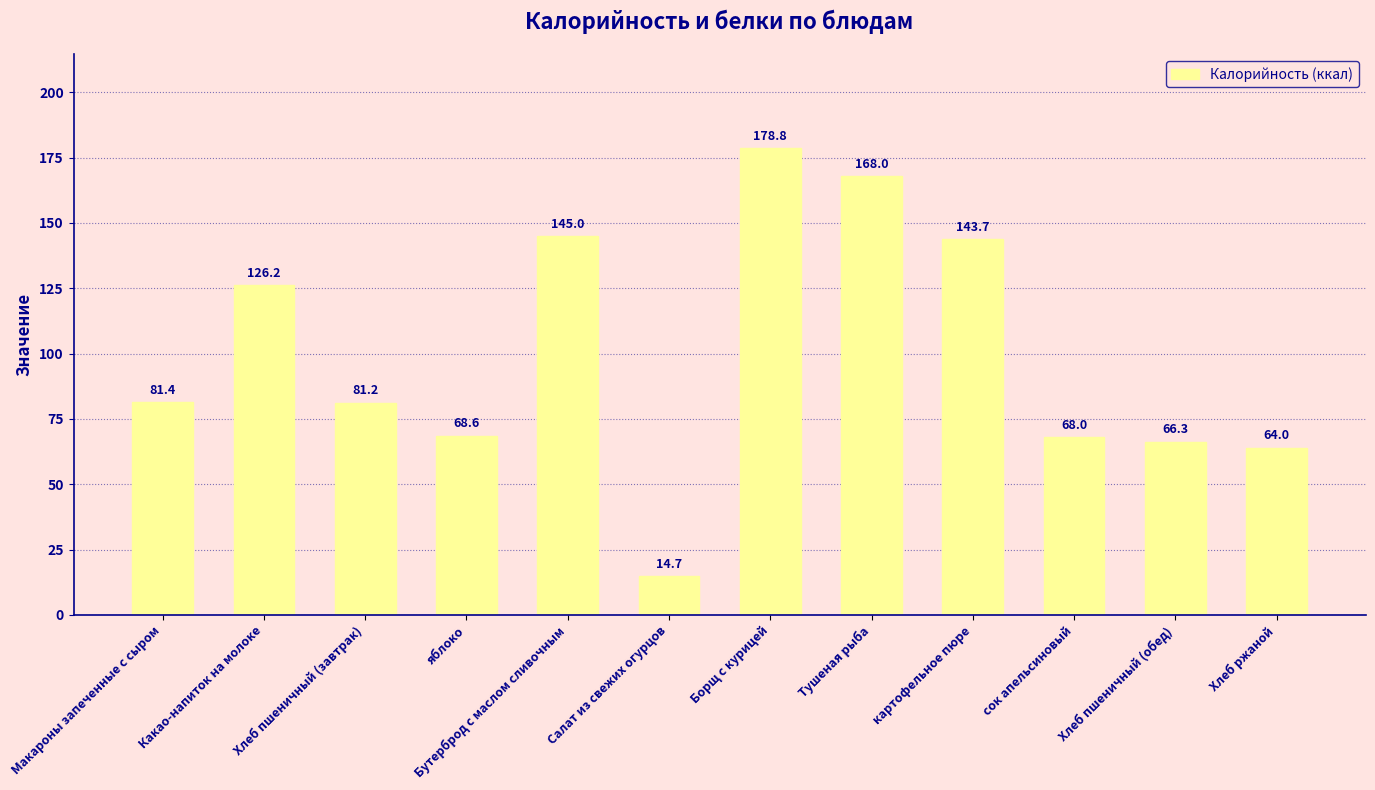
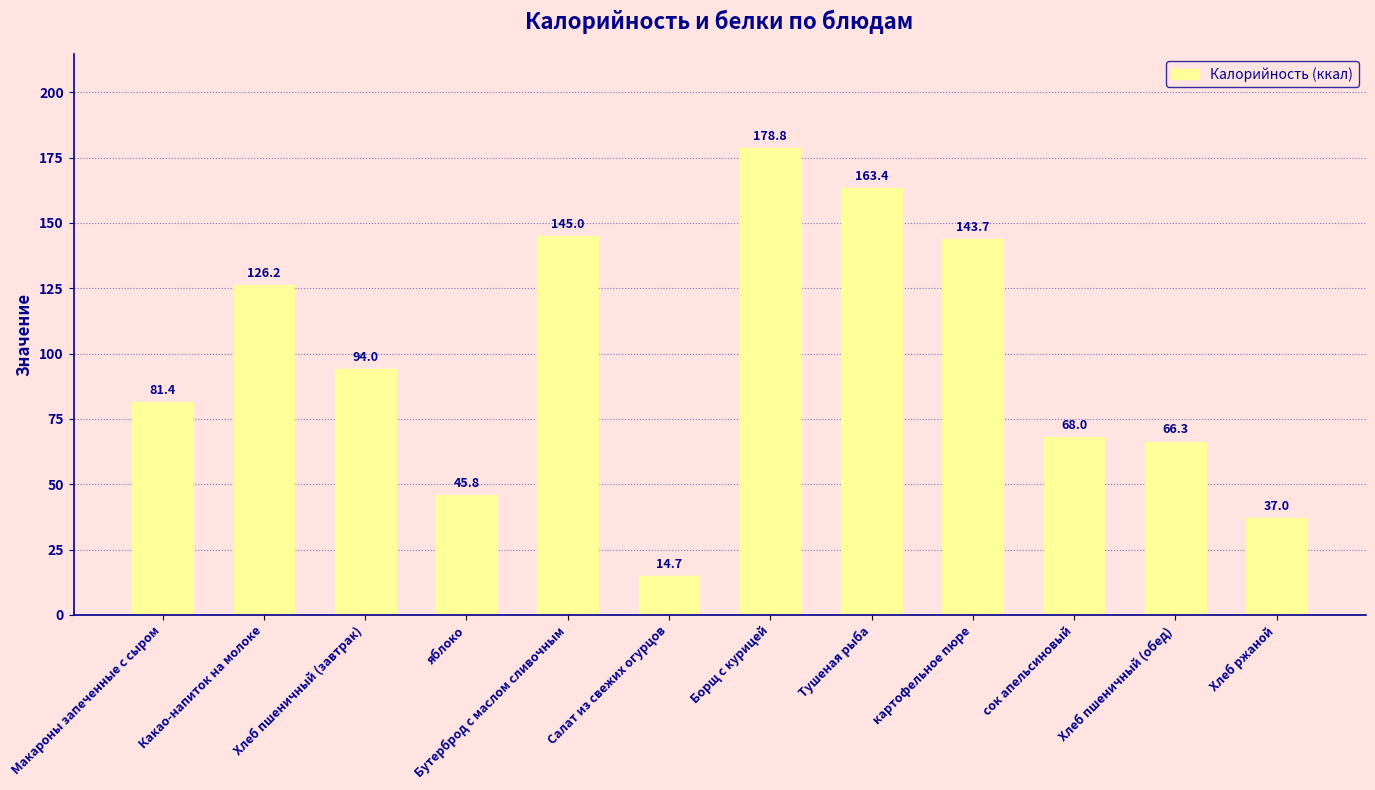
  {
    "Макароны запеченные с сыром": 81.4,
    "Какао-напиток на молоке": 126.2,
-   "Хлеб пшеничный (завтрак)": 81.2,
-   "яблоко": 68.6,
+   "Хлеб пшеничный (завтрак)": 94.0,
+   "яблоко": 45.8,
    "Бутерброд с маслом сливочным": 145.0,
    "Салат из свежих огурцов": 14.7,
    "Борщ с курицей": 178.8,
-   "Тушеная рыба": 168.0,
+   "Тушеная рыба": 163.4,
    "картофельное пюре": 143.7,
    "сок апельсиновый": 68.0,
    "Хлеб пшеничный (обед)": 66.3,
-   "Хлеб ржаной": 64.0
+   "Хлеб ржаной": 37.0
  }
